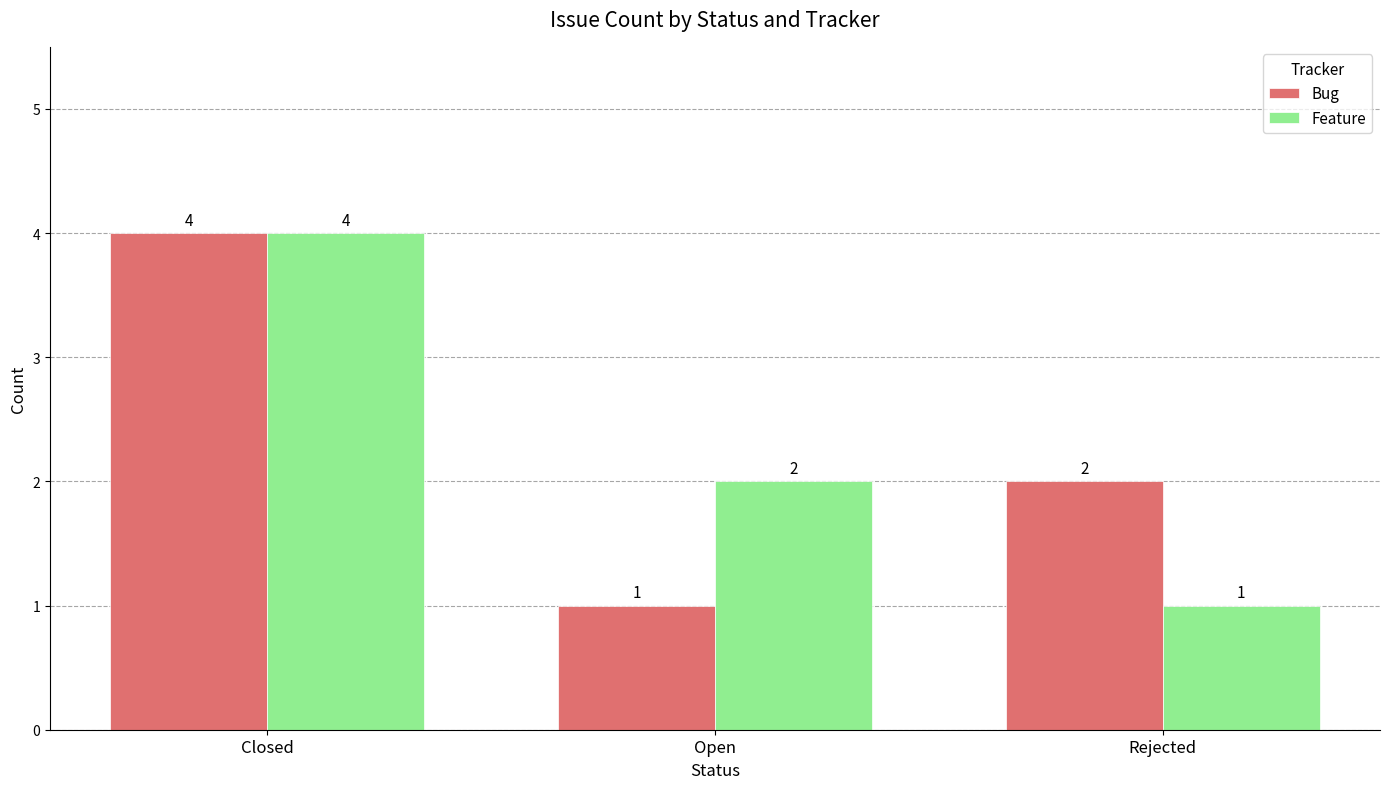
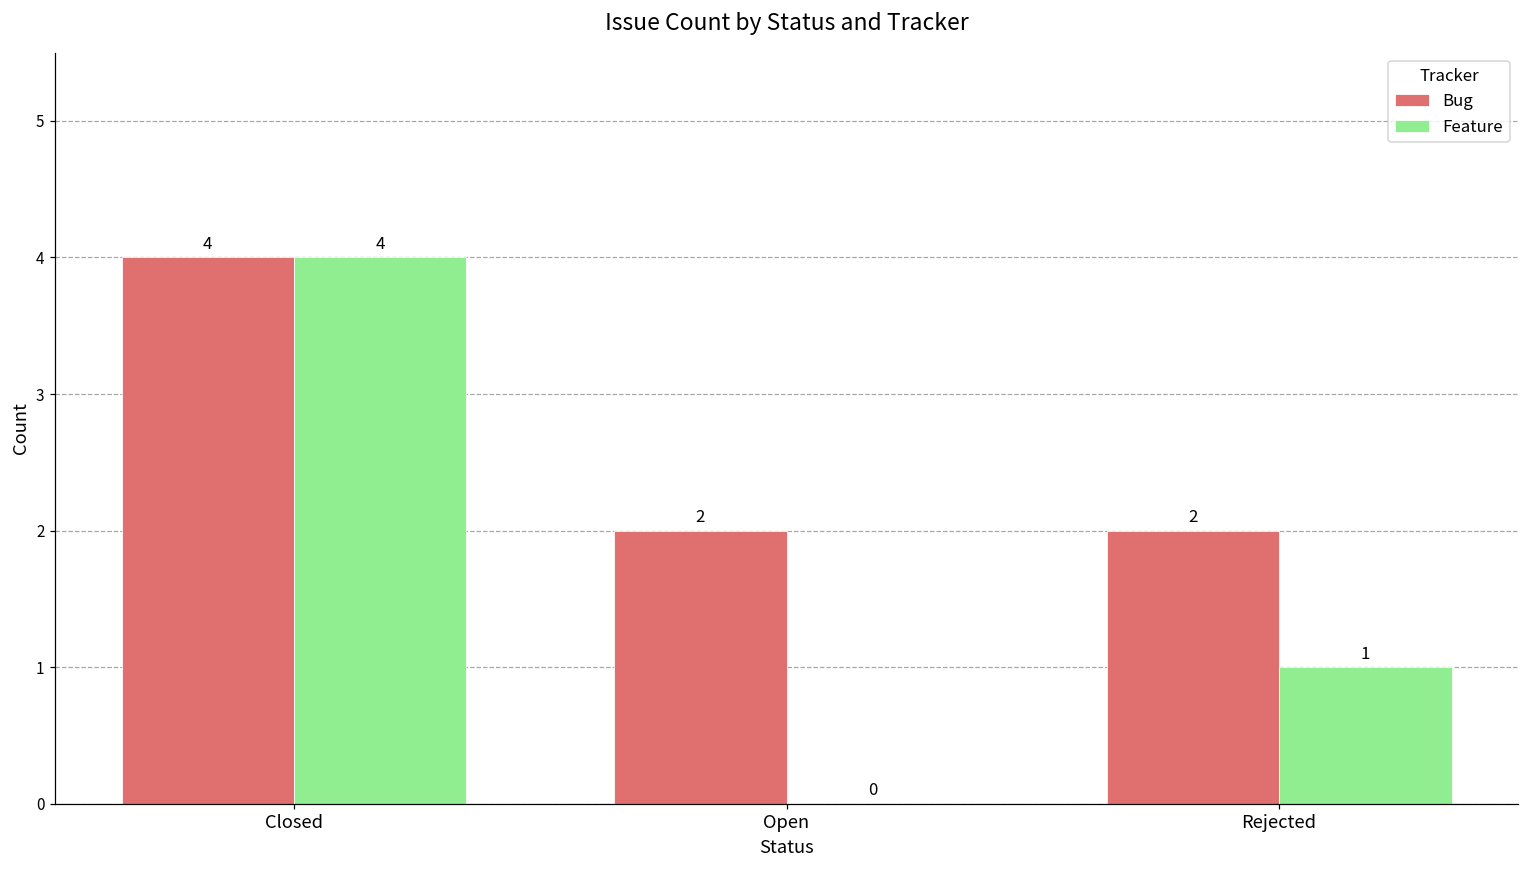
  {
    "Bug": {
      "Closed": 4,
-     "Open": 1,
+     "Open": 2,
      "Rejected": 2
    },
    "Feature": {
      "Closed": 4,
-     "Open": 2,
+     "Open": 0,
      "Rejected": 1
    }
  }
